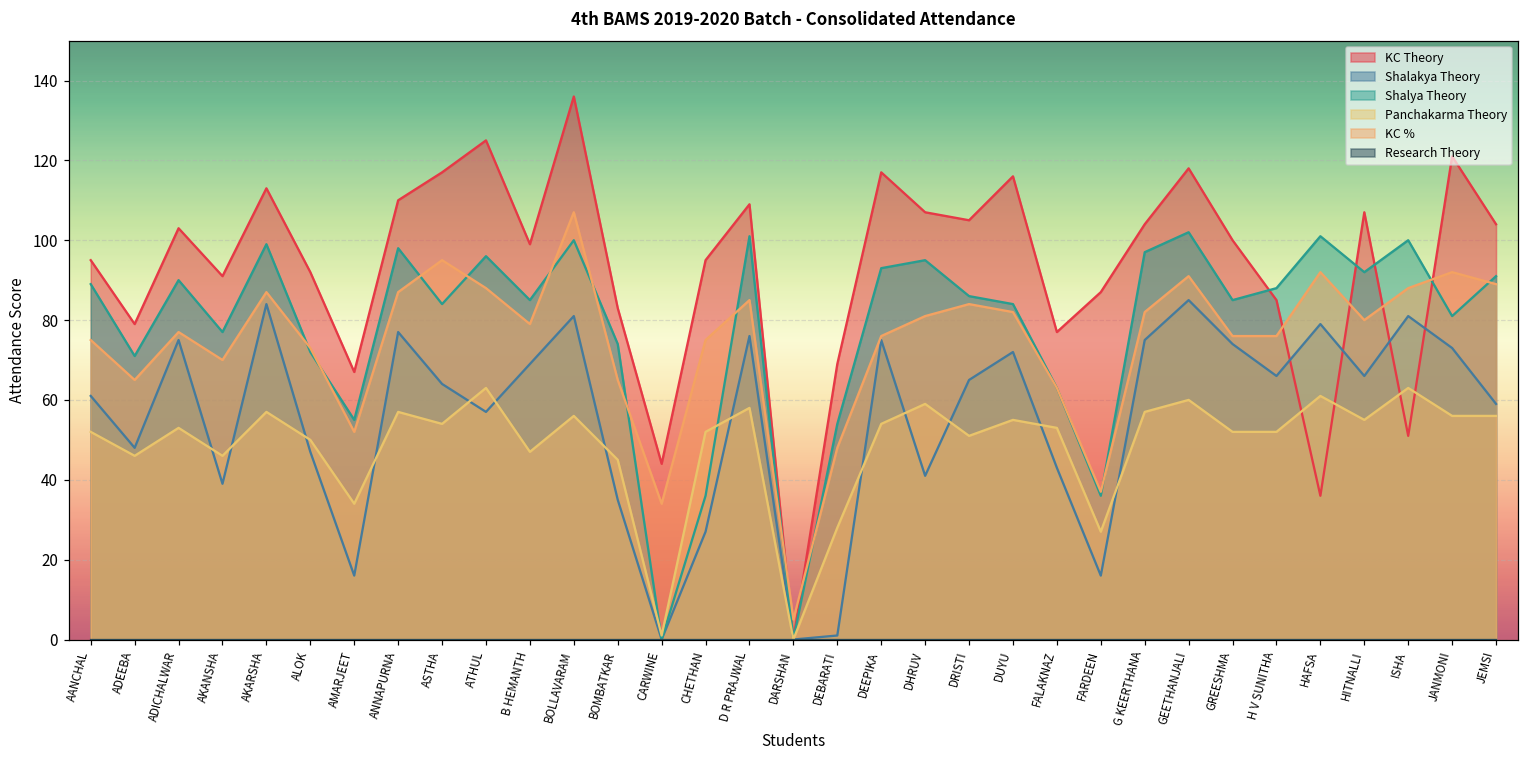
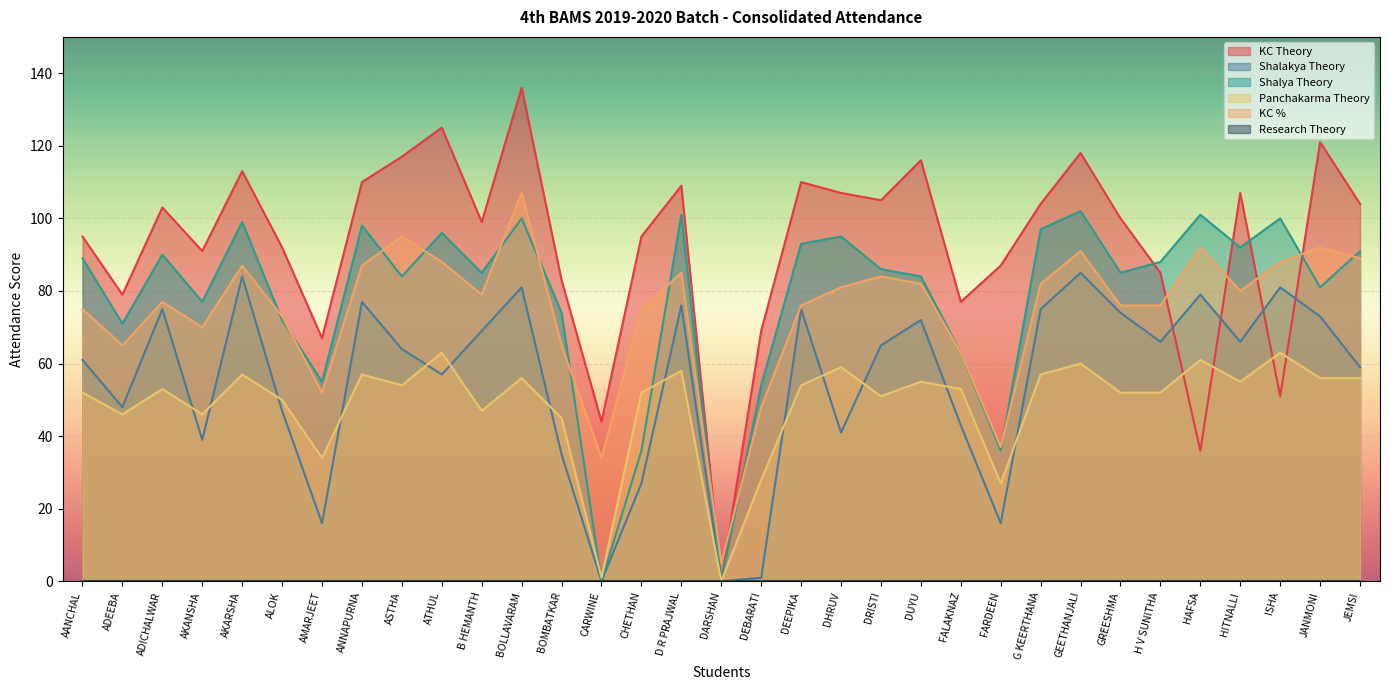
  {
    "KC Theory": {
      "AANCHAL": 95,
      "ADEEBA": 79,
      "ADICHALWAR": 103,
      "AKANSHA": 91,
      "AKARSHA": 113,
      "ALOK": 92,
      "AMARJEET": 67,
      "ANNAPURNA": 110,
      "ASTHA": 117,
      "ATHUL": 125,
      "B HEMANTH": 99,
      "BOLLAVARAM": 136,
      "BOMBATKAR": 83,
      "CARWINE": 44,
      "CHETHAN": 95,
      "D R PRAJWAL": 109,
      "DEBARATI": 69,
-     "DEEPIKA": 117,
+     "DEEPIKA": 110,
      "DHRUV": 107,
      "DRISTI": 105,
      "DUYU": 116,
      "FALAKNAZ": 77,
      "FARDEEN": 87,
      "G KEERTHANA": 104,
      "GEETHANJALI": 118,
      "GREESHMA": 100,
      "H V SUNITHA": 85,
      "HAFSA": 36,
      "HITNALLI": 107,
      "ISHA": 51,
      "JANMONI": 121,
      "JEMSI": 104
    },
    "Research Theory": {
      "AANCHAL": 0,
      "ADEEBA": 0,
      "ADICHALWAR": 0,
      "AKANSHA": 0,
      "AKARSHA": 0,
      "ALOK": 0,
      "AMARJEET": 0,
      "ANNAPURNA": 0,
      "ASTHA": 0,
      "ATHUL": 0,
      "B HEMANTH": 0,
      "BOLLAVARAM": 0,
      "BOMBATKAR": 0,
      "CHETHAN": 0,
      "D R PRAJWAL": 0,
      "DEBARATI": 0,
      "DEEPIKA": 0,
      "DHRUV": 0,
      "DRISTI": 0,
      "DUYU": 0,
      "FALAKNAZ": 0,
      "FARDEEN": 0,
      "G KEERTHANA": 0,
      "GEETHANJALI": 0,
      "GREESHMA": 0,
      "H V SUNITHA": 0,
      "HAFSA": 0,
      "HITNALLI": 0,
      "ISHA": 0,
      "JANMONI": 0,
      "JEMSI": 0
    }
  }
